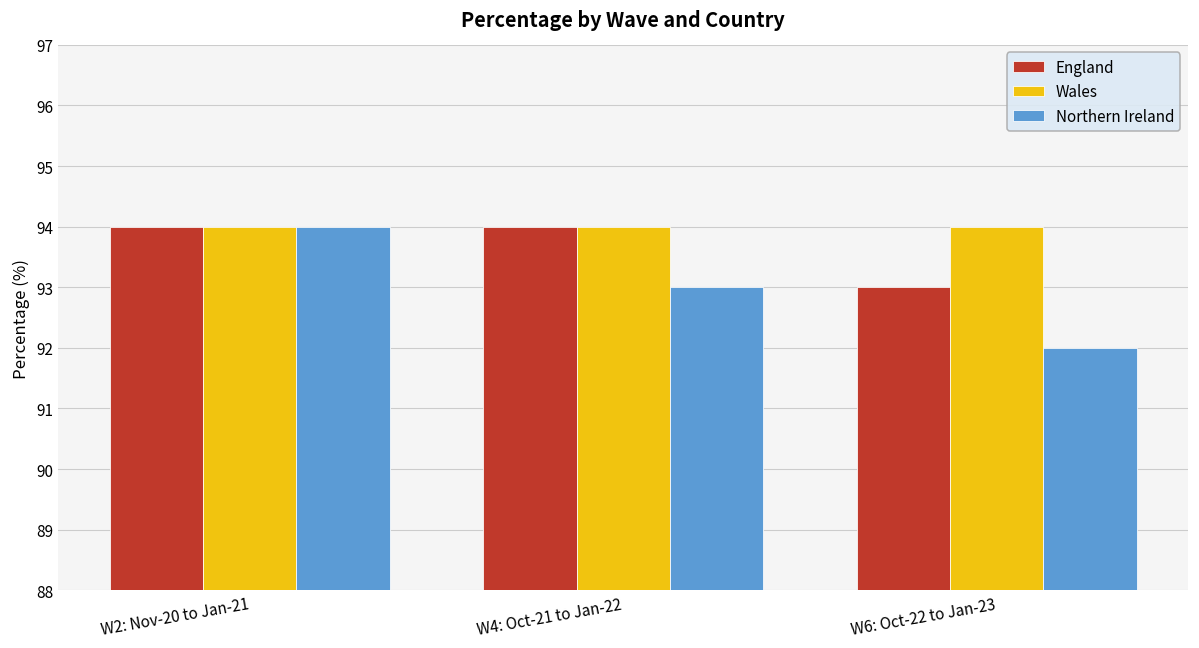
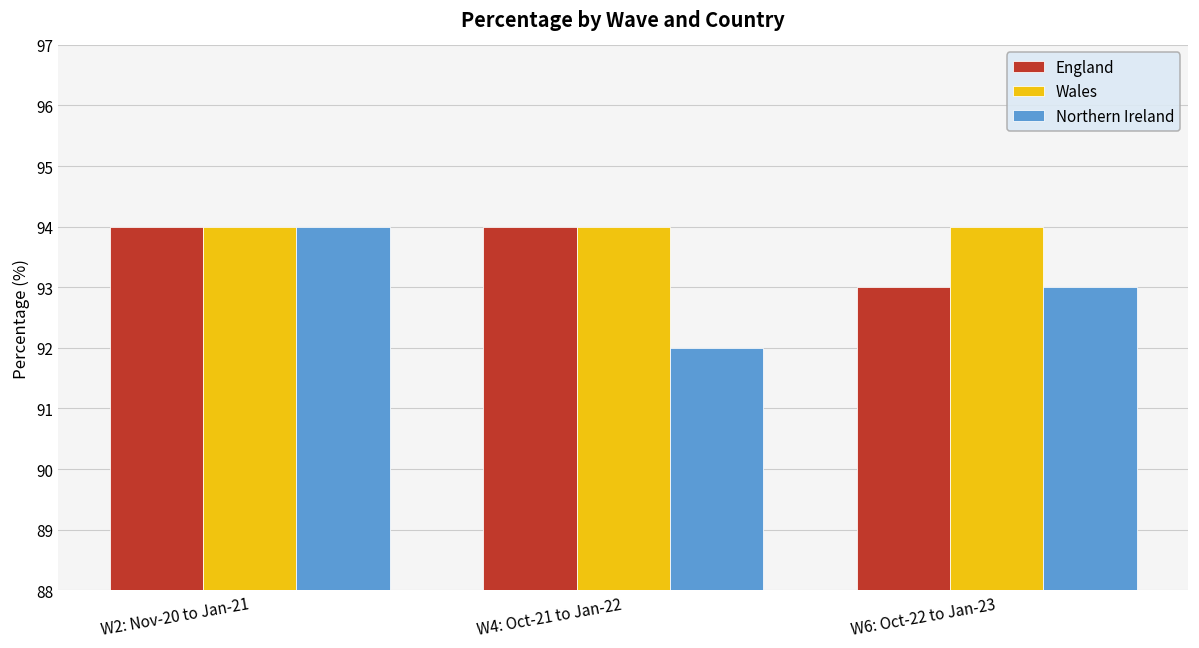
  {
    "England": {
      "W2: Nov-20 to Jan-21": 94,
      "W4: Oct-21 to Jan-22": 94,
      "W6: Oct-22 to Jan-23": 93
    },
    "Wales": {
      "W2: Nov-20 to Jan-21": 94,
      "W4: Oct-21 to Jan-22": 94,
      "W6: Oct-22 to Jan-23": 94
    },
    "Northern Ireland": {
      "W2: Nov-20 to Jan-21": 94,
-     "W4: Oct-21 to Jan-22": 93,
-     "W6: Oct-22 to Jan-23": 92
+     "W4: Oct-21 to Jan-22": 92,
+     "W6: Oct-22 to Jan-23": 93
    }
  }
